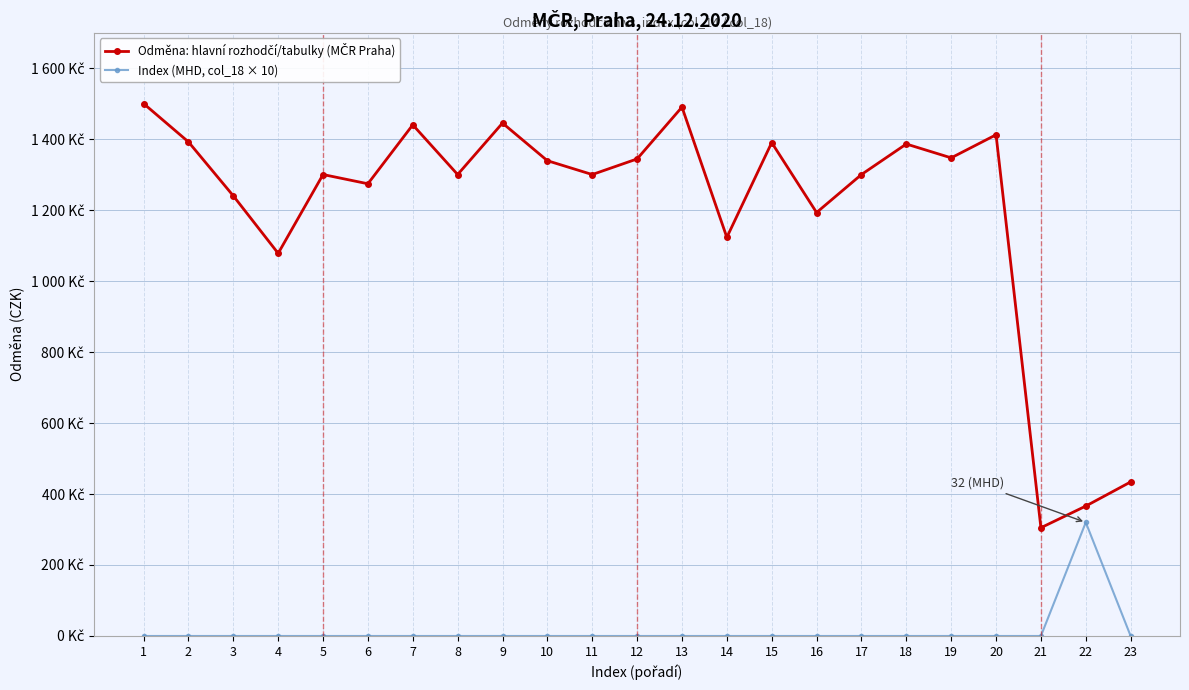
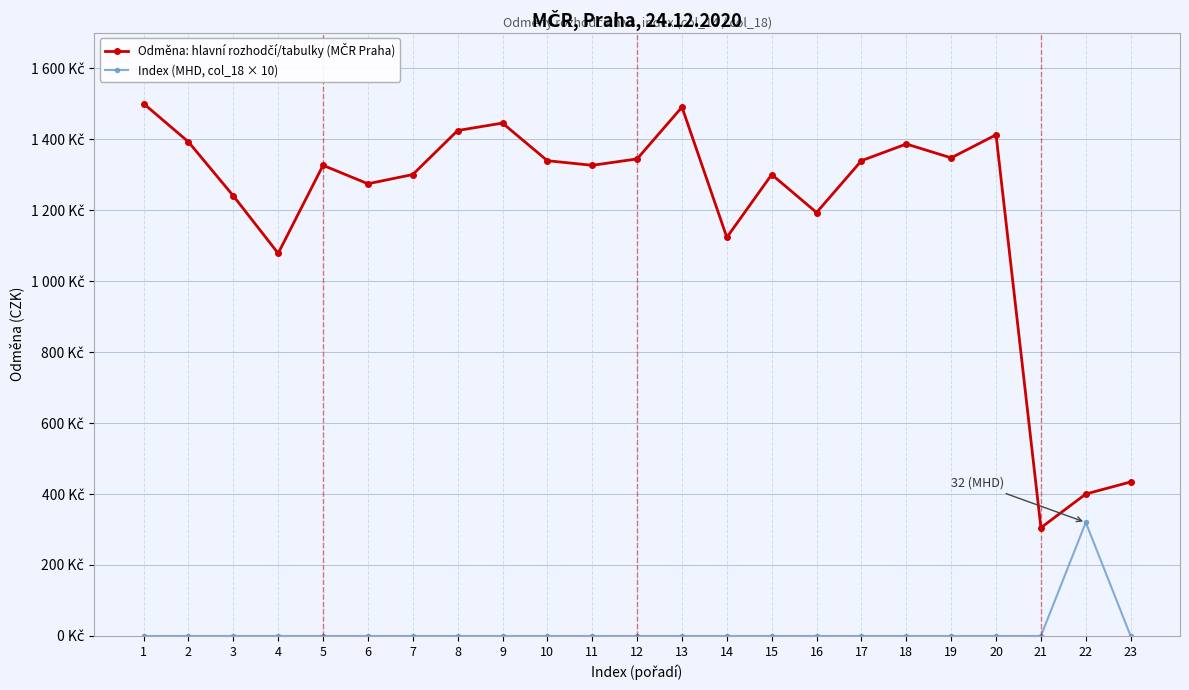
  {
    "Odměna: hlavní rozhodčí/tabulky (MČR Praha)": {
      "1": "1500 Kč",
      "2": "1390 Kč",
      "3": "1240 Kč",
      "4": "1080 Kč",
-     "5": "1300 Kč",
+     "5": "1330 Kč",
      "6": "1270 Kč",
-     "7": "1440 Kč",
-     "8": "1300 Kč",
+     "7": "1300 Kč",
+     "8": "1420 Kč",
      "9": "1450 Kč",
      "10": "1340 Kč",
-     "11": "1300 Kč",
+     "11": "1330 Kč",
      "12": "1340 Kč",
      "13": "1490 Kč",
      "14": "1120 Kč",
-     "15": "1390 Kč",
+     "15": "1300 Kč",
      "16": "1190 Kč",
-     "17": "1300 Kč",
+     "17": "1340 Kč",
      "18": "1390 Kč",
      "19": "1350 Kč",
      "20": "1410 Kč",
      "21": "310 Kč",
-     "22": "370 Kč",
+     "22": "400 Kč",
      "23": "430 Kč"
    },
    "Index (MHD, col_18 × 10)": {
      "1": "0 Kč",
      "2": "0 Kč",
      "3": "0 Kč",
      "4": "0 Kč",
      "5": "0 Kč",
      "6": "0 Kč",
      "7": "0 Kč",
      "8": "0 Kč",
      "9": "0 Kč",
      "10": "0 Kč",
      "11": "0 Kč",
      "12": "0 Kč",
      "13": "0 Kč",
      "14": "0 Kč",
      "15": "0 Kč",
      "16": "0 Kč",
      "17": "0 Kč",
      "18": "0 Kč",
      "19": "0 Kč",
      "20": "0 Kč",
      "21": "0 Kč",
      "23": "0 Kč"
    }
  }
